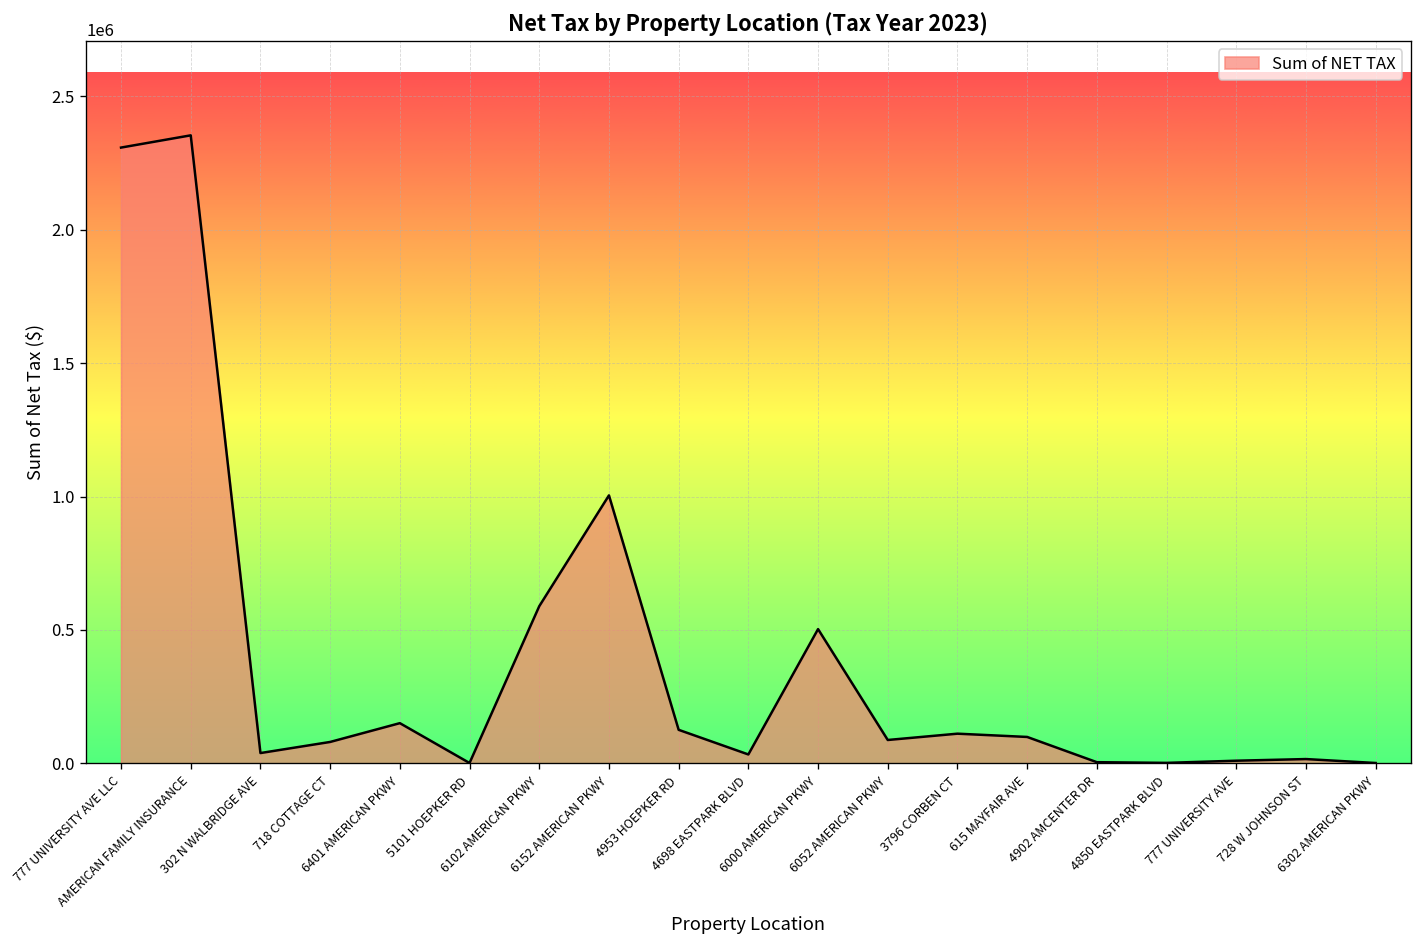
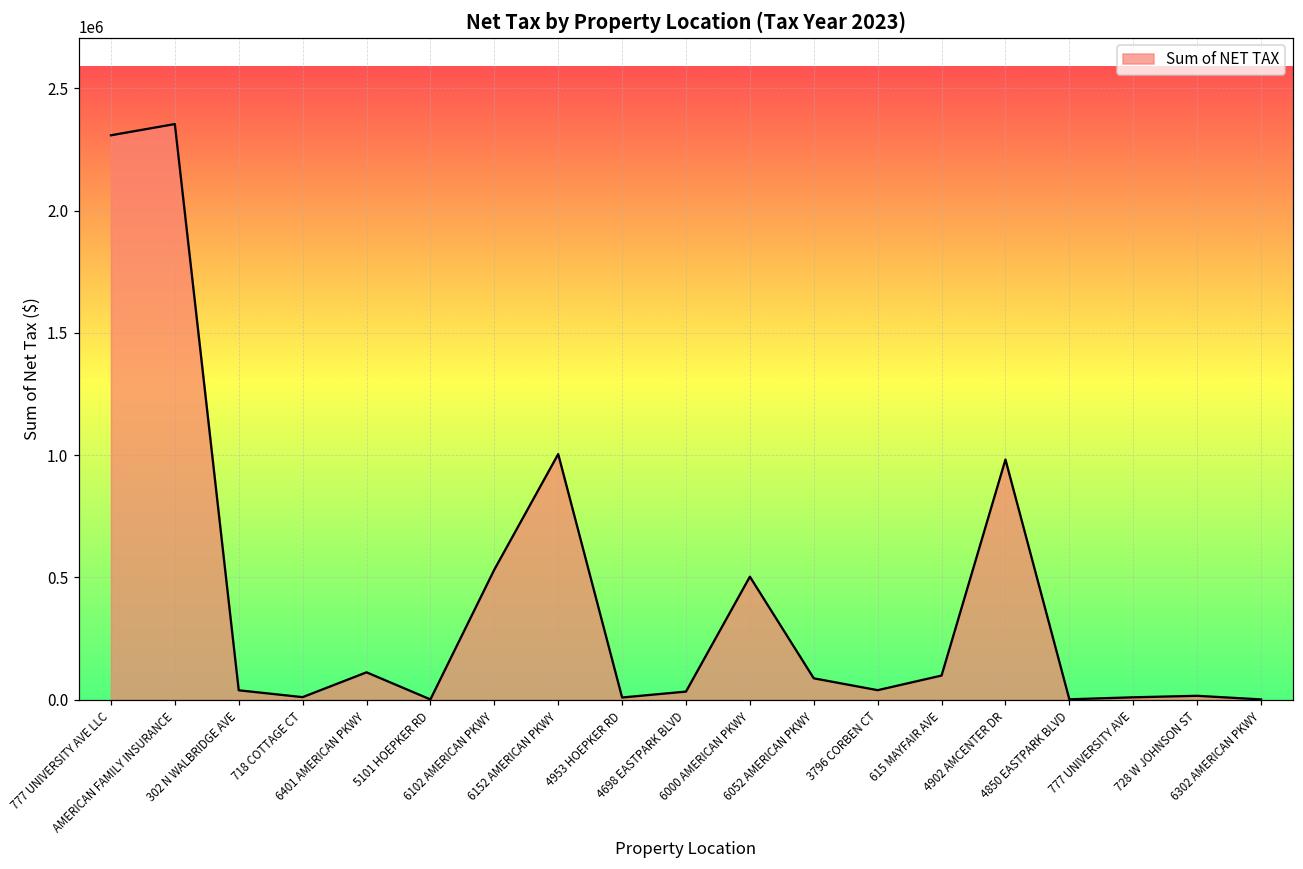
  {
    "777 UNIVERSITY AVE LLC": 2310000,
    "AMERICAN FAMILY INSURANCE": 2350000,
    "302 N WALBRIDGE AVE": 40000,
-   "718 COTTAGE CT": 80000,
-   "6401 AMERICAN PKWY": 150000,
+   "718 COTTAGE CT": 10000,
+   "6401 AMERICAN PKWY": 110000,
    "5101 HOEPKER RD": 0,
-   "6102 AMERICAN PKWY": 590000,
+   "6102 AMERICAN PKWY": 530000,
    "6152 AMERICAN PKWY": 1000000,
-   "4953 HOEPKER RD": 130000,
+   "4953 HOEPKER RD": 10000,
    "4698 EASTPARK BLVD": 30000,
    "6000 AMERICAN PKWY": 500000,
    "6052 AMERICAN PKWY": 90000,
-   "3796 CORBEN CT": 110000,
+   "3796 CORBEN CT": 40000,
    "615 MAYFAIR AVE": 100000,
-   "4902 AMCENTER DR": 0,
+   "4902 AMCENTER DR": 980000,
    "4850 EASTPARK BLVD": 0,
    "777 UNIVERSITY AVE": 10000,
    "728 W JOHNSON ST": 20000,
    "6302 AMERICAN PKWY": 0
  }
